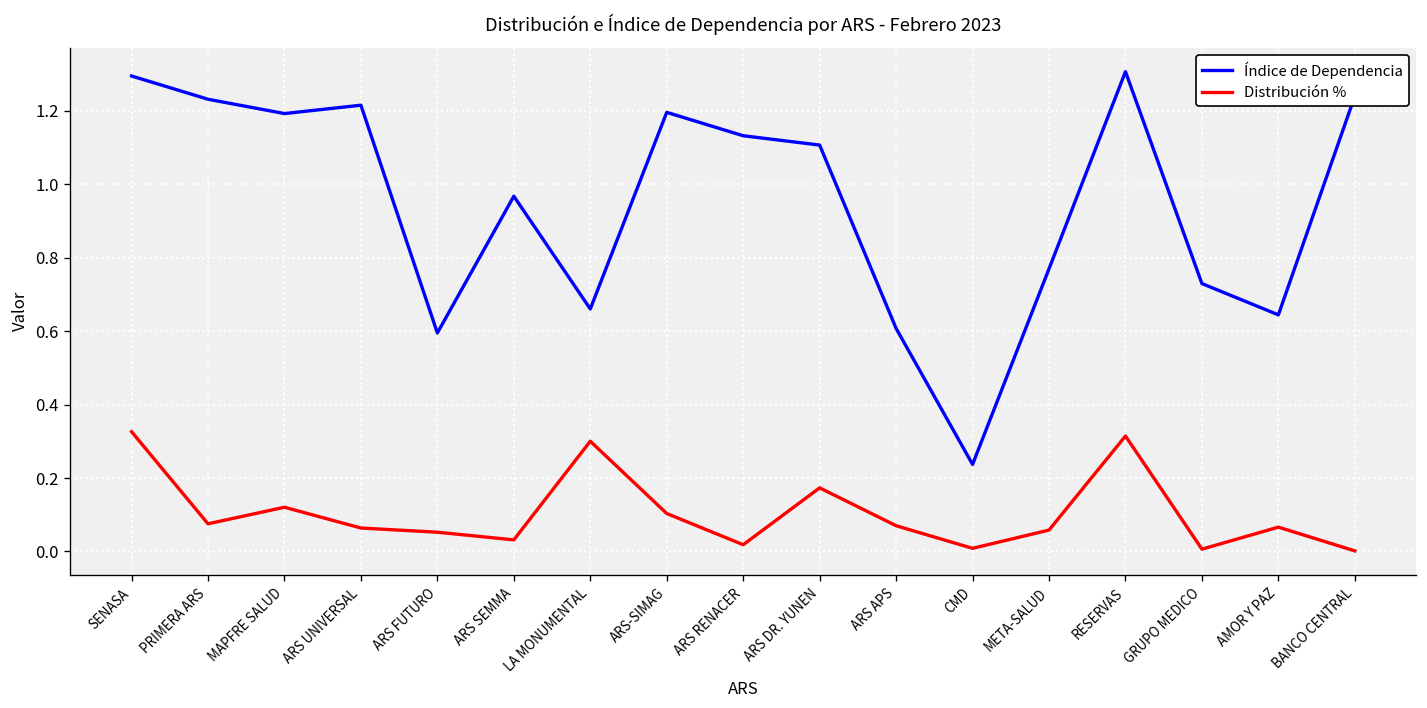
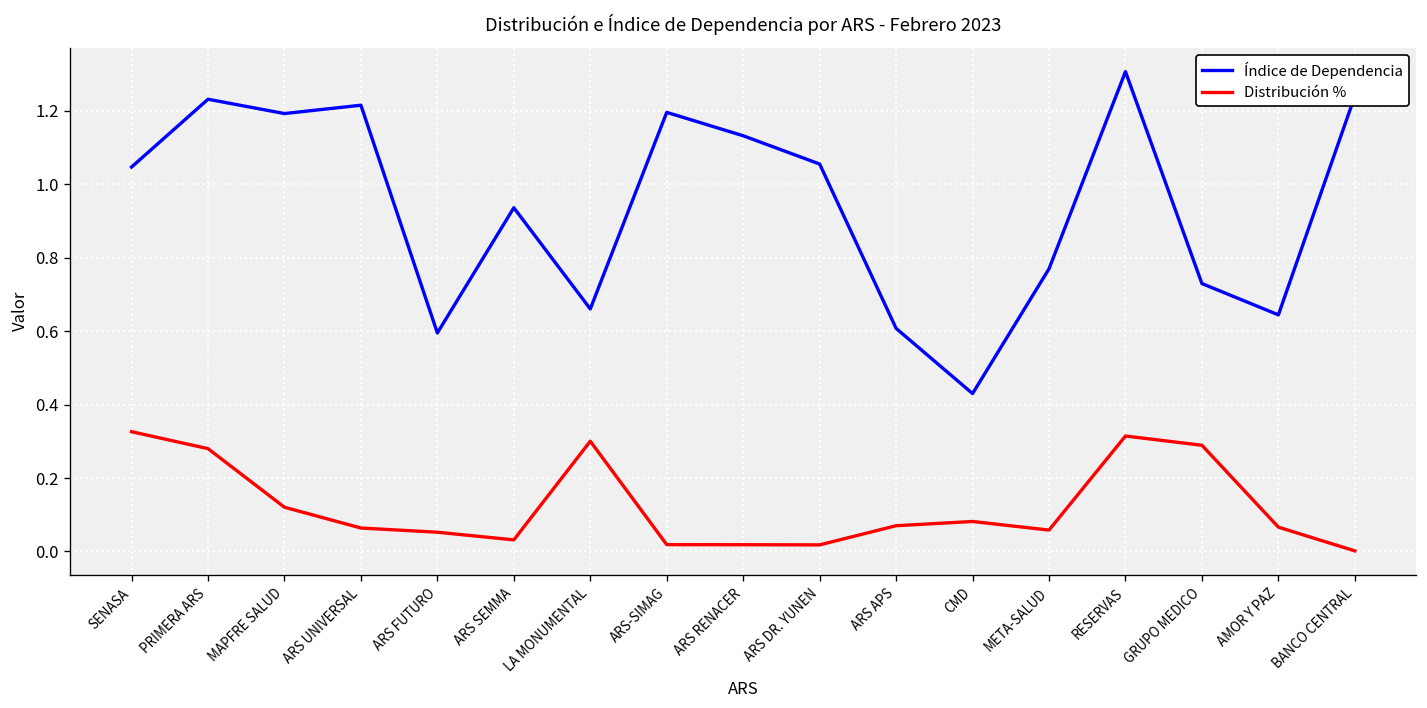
  {
    "Índice de Dependencia": {
-     "SENASA": 1.29,
+     "SENASA": 1.05,
      "PRIMERA ARS": 1.23,
      "MAPFRE SALUD": 1.19,
      "ARS UNIVERSAL": 1.22,
      "ARS FUTURO": 0.60,
-     "ARS SEMMA": 0.97,
+     "ARS SEMMA": 0.94,
      "LA MONUMENTAL": 0.66,
      "ARS-SIMAG": 1.20,
      "ARS RENACER": 1.13,
-     "ARS DR. YUNEN": 1.11,
+     "ARS DR. YUNEN": 1.06,
      "ARS APS": 0.61,
-     "CMD": 0.24,
+     "CMD": 0.43,
      "META-SALUD": 0.77,
      "RESERVAS": 1.31,
      "GRUPO MEDICO": 0.73,
      "AMOR Y PAZ": 0.64
    },
    "Distribución %": {
      "SENASA": 0.33,
-     "PRIMERA ARS": 0.08,
+     "PRIMERA ARS": 0.28,
      "MAPFRE SALUD": 0.12,
      "ARS UNIVERSAL": 0.06,
      "ARS FUTURO": 0.05,
      "ARS SEMMA": 0.03,
      "LA MONUMENTAL": 0.30,
-     "ARS-SIMAG": 0.10,
+     "ARS-SIMAG": 0.02,
      "ARS RENACER": 0.02,
-     "ARS DR. YUNEN": 0.17,
+     "ARS DR. YUNEN": 0.02,
      "ARS APS": 0.07,
-     "CMD": 0.01,
+     "CMD": 0.08,
      "META-SALUD": 0.06,
      "RESERVAS": 0.31,
-     "GRUPO MEDICO": 0.01,
+     "GRUPO MEDICO": 0.29,
      "AMOR Y PAZ": 0.07,
      "BANCO CENTRAL": 0.00
    }
  }
